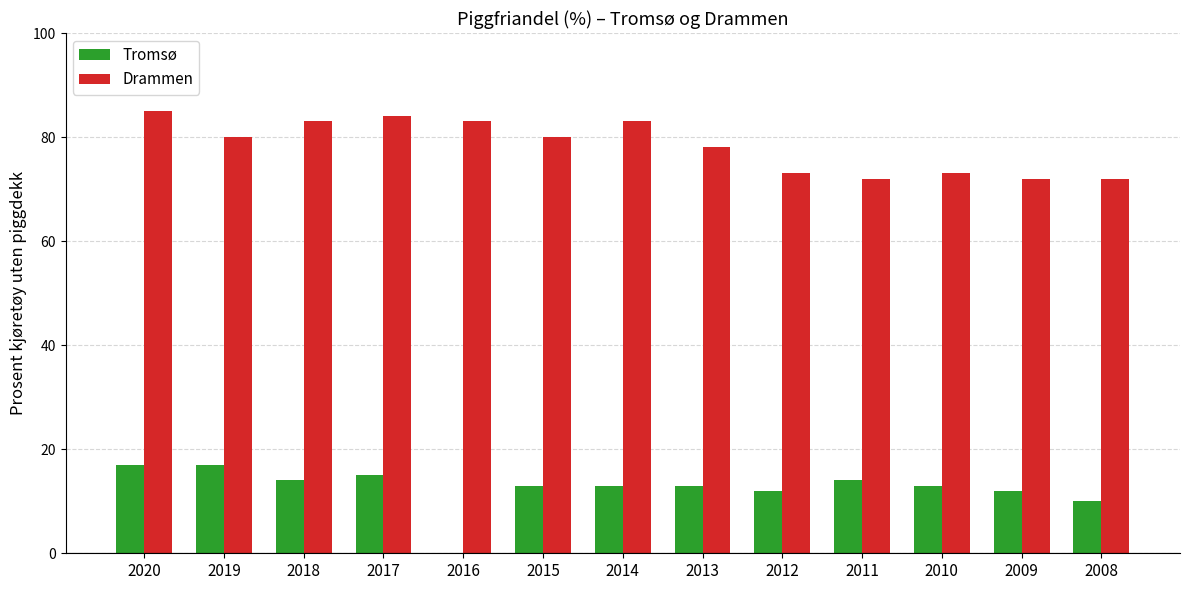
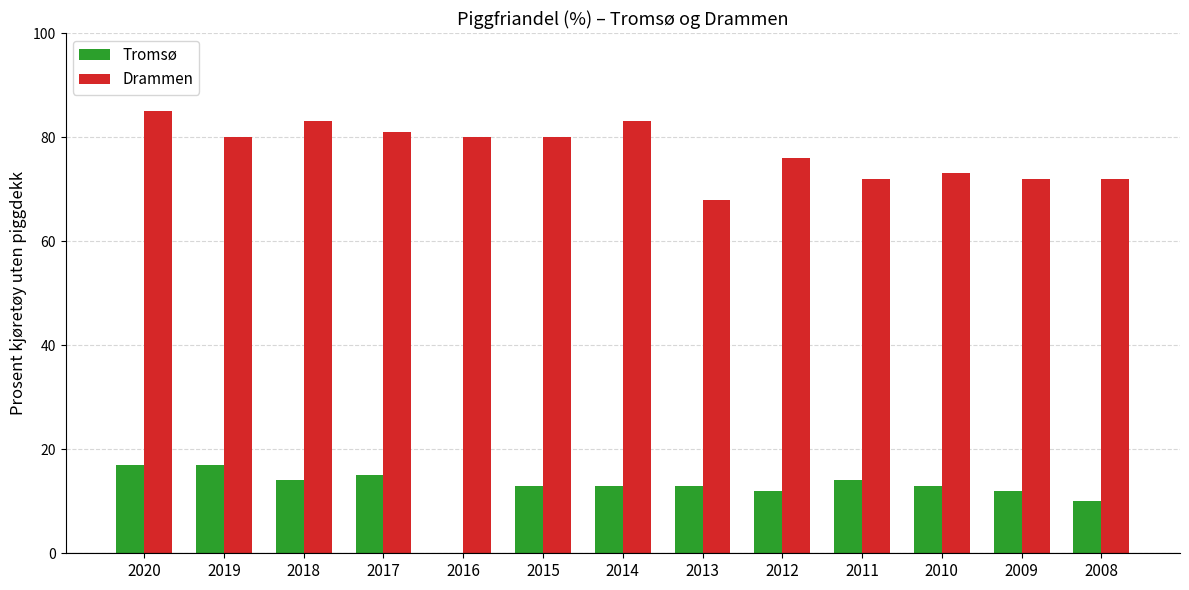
  {
    "Drammen": {
      "2020": 85,
      "2019": 80,
      "2018": 83,
-     "2017": 84,
-     "2016": 83,
+     "2017": 81,
+     "2016": 80,
      "2015": 80,
      "2014": 83,
-     "2013": 78,
-     "2012": 73,
+     "2013": 68,
+     "2012": 76,
      "2011": 72,
      "2010": 73,
      "2009": 72,
      "2008": 72
    }
  }
